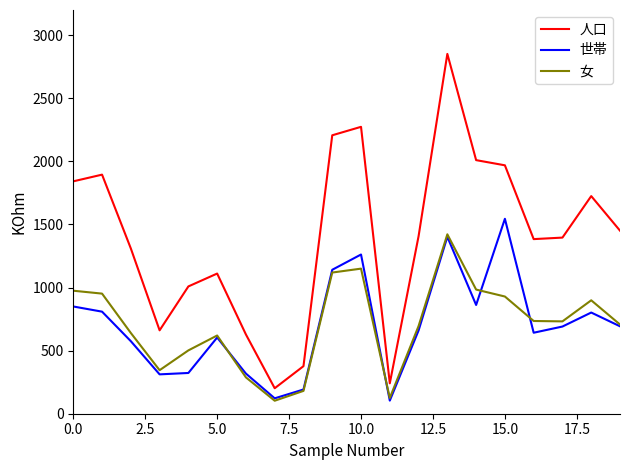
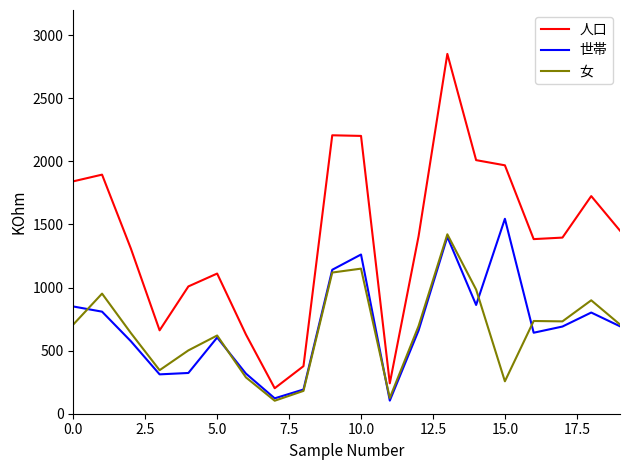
  {
    "人口": {
      "0.0": 1840,
      "5.0": 1110,
-     "10.0": 2270,
+     "10.0": 2200,
      "15.0": 1970
    },
    "世帯": {
      "0.0": 850,
      "10.0": 1260,
      "15.0": 1550
    },
    "女": {
-     "0.0": 980,
+     "0.0": 710,
      "10.0": 1150,
-     "15.0": 930
+     "15.0": 260
    }
  }
